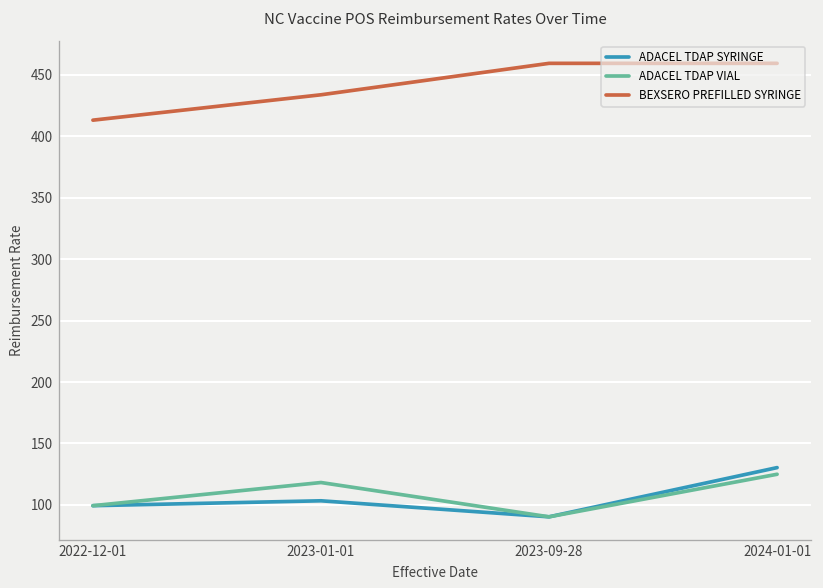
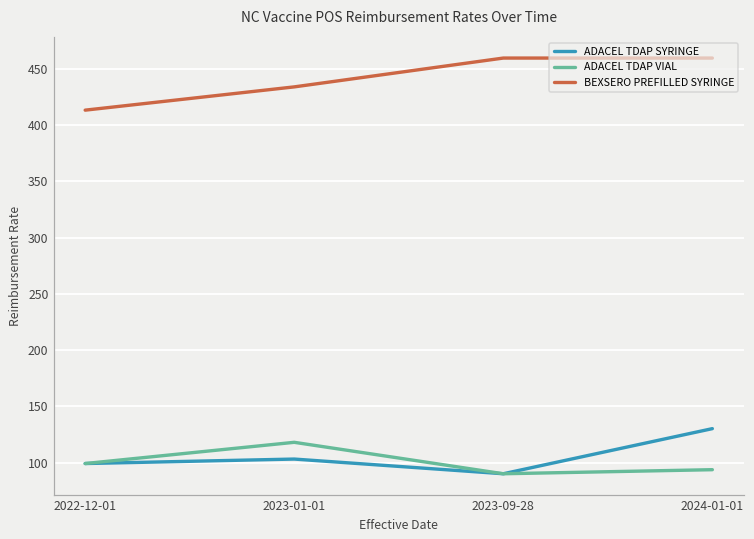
  {
    "ADACEL TDAP SYRINGE": {
      "2023-01-01": 103,
      "2024-01-01": 130
    },
    "ADACEL TDAP VIAL": {
      "2023-01-01": 118,
-     "2024-01-01": 125
+     "2024-01-01": 94
    },
    "BEXSERO PREFILLED SYRINGE": {
      "2022-12-01": 413,
      "2023-01-01": 434,
      "2023-09-28": 459
    }
  }
